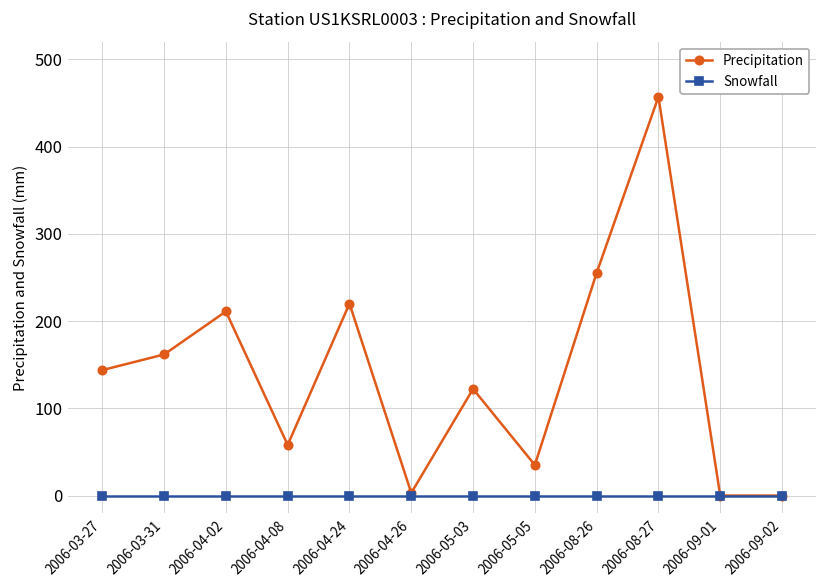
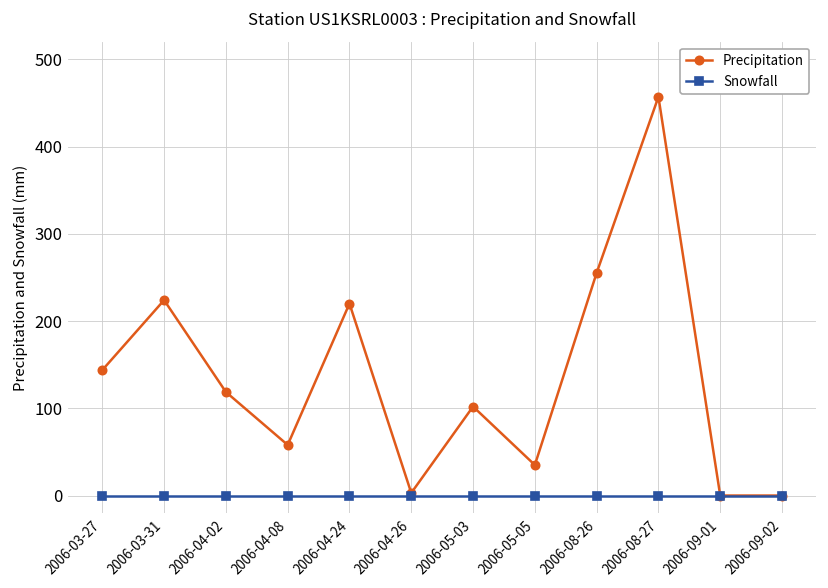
  {
    "Precipitation": {
      "2006-03-27": 140,
-     "2006-03-31": 160,
-     "2006-04-02": 210,
+     "2006-03-31": 220,
+     "2006-04-02": 120,
      "2006-04-08": 60,
      "2006-04-24": 220,
-     "2006-05-03": 120,
+     "2006-05-03": 100,
      "2006-05-05": 40,
      "2006-08-26": 260,
      "2006-08-27": 460
    },
    "Snowfall": {
      "2006-03-27": 0,
      "2006-03-31": 0,
      "2006-04-02": 0,
      "2006-04-08": 0,
      "2006-04-24": 0,
      "2006-05-03": 0,
      "2006-05-05": 0,
      "2006-08-26": 0,
      "2006-08-27": 0
    }
  }
